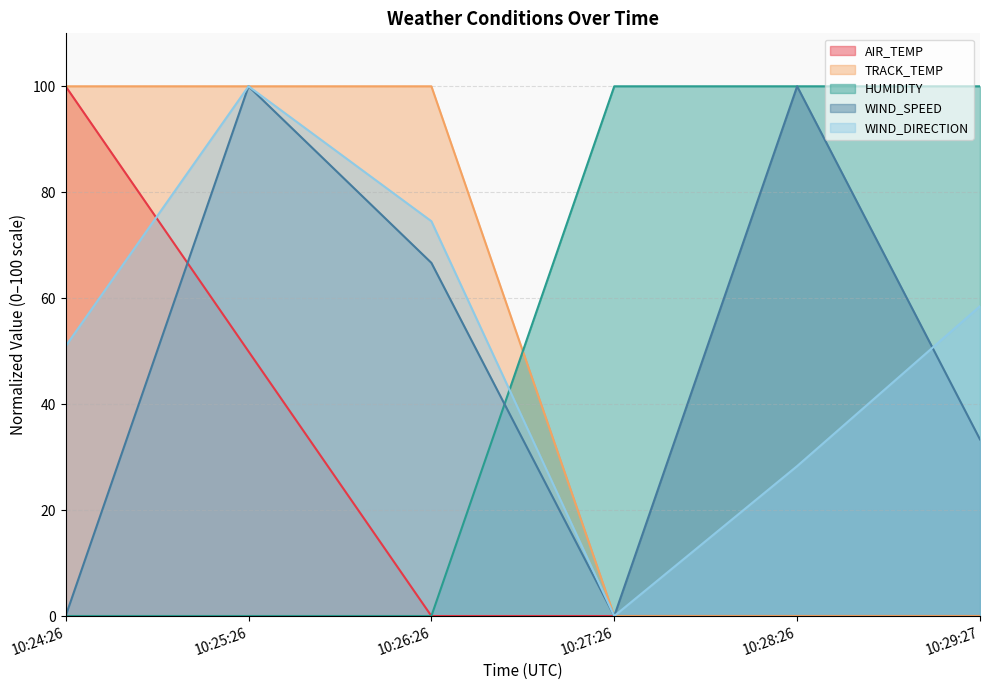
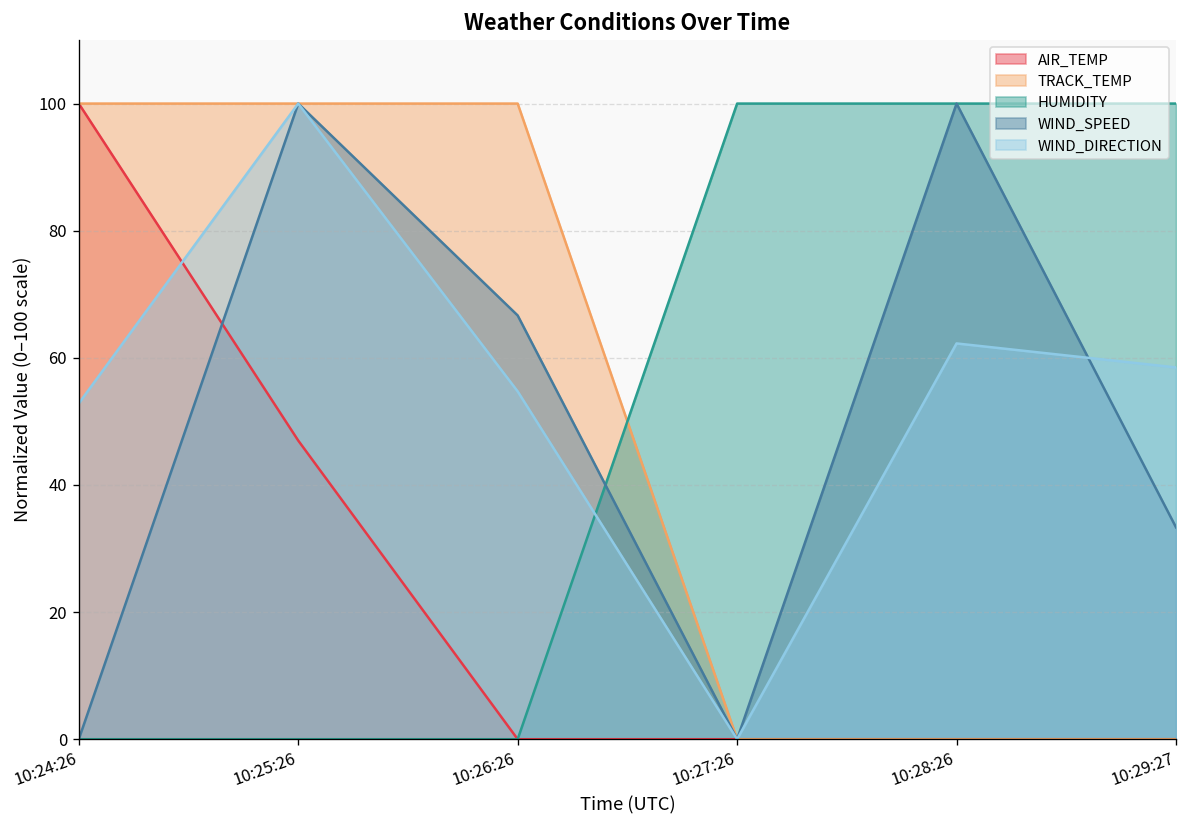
  {
    "AIR_TEMP": {
-     "10:25:26": 50
+     "10:25:26": 47
    },
    "TRACK_TEMP": {
      "10:26:26": 100
    },
    "WIND_DIRECTION": {
-     "10:24:26": 51,
-     "10:26:26": 75,
-     "10:28:26": 28,
+     "10:24:26": 53,
+     "10:26:26": 55,
+     "10:28:26": 62,
      "10:29:27": 58
    }
  }
